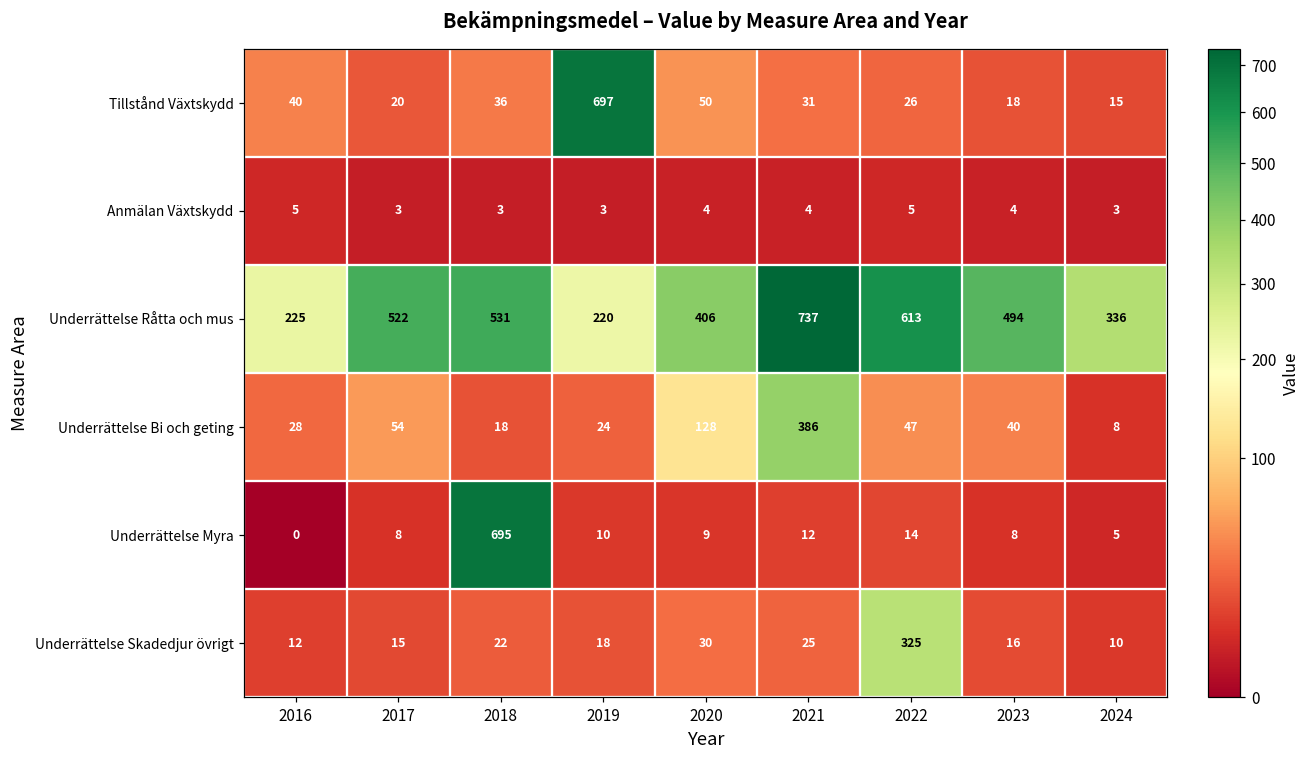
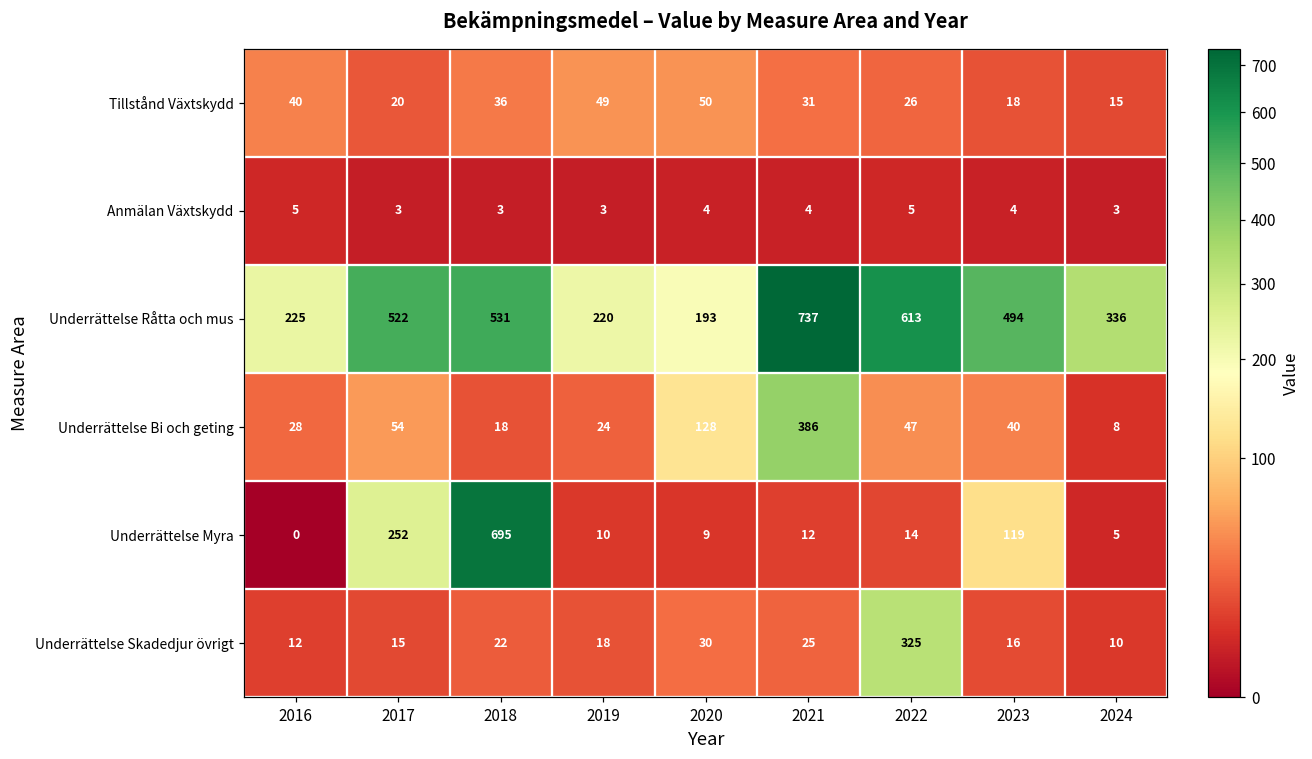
  {
    "Tillstånd Växtskydd": {
      "2016": 40,
      "2017": 20,
      "2018": 36,
-     "2019": 697,
+     "2019": 49,
      "2020": 50,
      "2021": 31,
      "2022": 26,
      "2023": 18,
      "2024": 15
    },
    "Anmälan Växtskydd": {
      "2016": 5,
      "2017": 3,
      "2018": 3,
      "2019": 3,
      "2020": 4,
      "2021": 4,
      "2022": 5,
      "2023": 4,
      "2024": 3
    },
    "Underrättelse Råtta och mus": {
      "2016": 225,
      "2017": 522,
      "2018": 531,
      "2019": 220,
-     "2020": 406,
+     "2020": 193,
      "2021": 737,
      "2022": 613,
      "2023": 494,
      "2024": 336
    },
    "Underrättelse Bi och geting": {
      "2016": 28,
      "2017": 54,
      "2018": 18,
      "2019": 24,
      "2020": 128,
      "2021": 386,
      "2022": 47,
      "2023": 40,
      "2024": 8
    },
    "Underrättelse Myra": {
      "2016": 0,
-     "2017": 8,
+     "2017": 252,
      "2018": 695,
      "2019": 10,
      "2020": 9,
      "2021": 12,
      "2022": 14,
-     "2023": 8,
+     "2023": 119,
      "2024": 5
    },
    "Underrättelse Skadedjur övrigt": {
      "2016": 12,
      "2017": 15,
      "2018": 22,
      "2019": 18,
      "2020": 30,
      "2021": 25,
      "2022": 325,
      "2023": 16,
      "2024": 10
    }
  }
